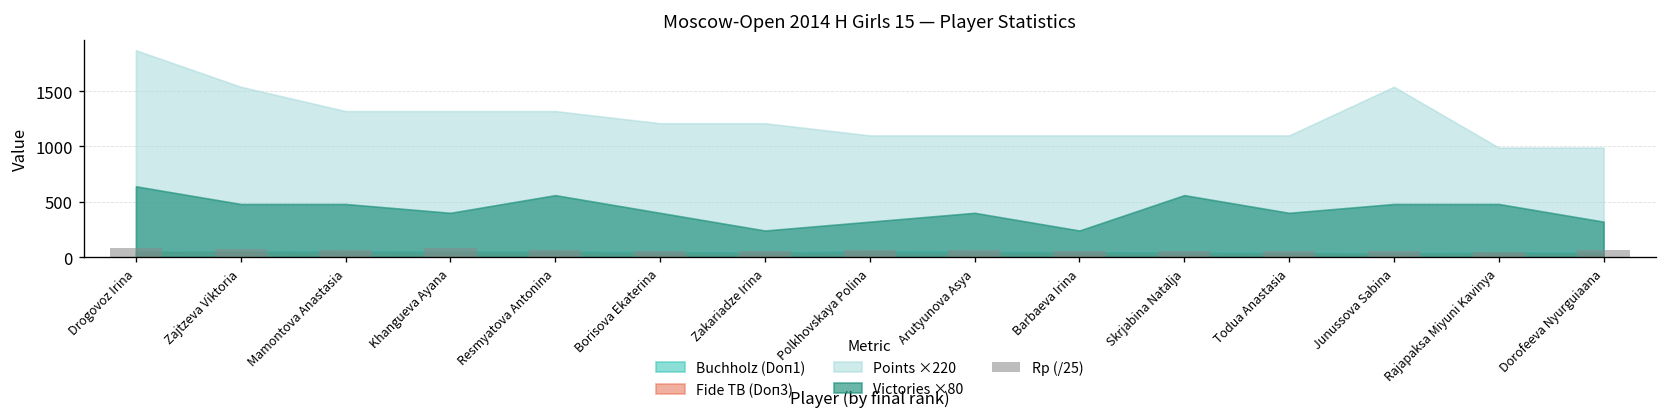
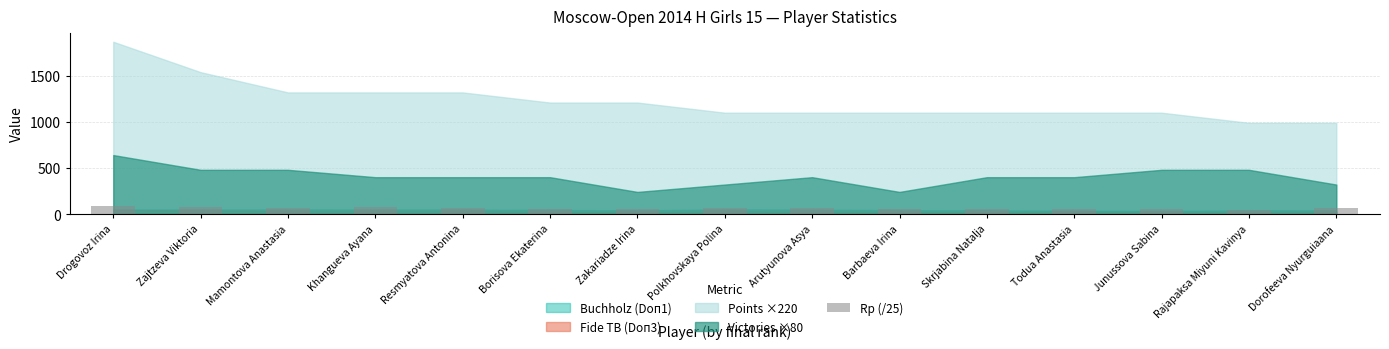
  {
    "Rp (/25)": {
      "Drogovoz Irina": 100,
      "Zajtzeva Viktoria": 100,
      "Mamontova Anastasia": 100,
      "Khangueva Ayana": 100,
      "Resmyatova Antonina": 100,
      "Borisova Ekaterina": 100,
      "Zakariadze Irina": 100,
      "Polkhovskaya Polina": 100,
      "Arutyunova Asya": 100,
      "Barbaeva Irina": 100,
      "Skrjabina Natalja": 100,
      "Todua Anastasia": 100,
      "Junussova Sabina": 100,
      "Rajapaksa Miyuni Kavinya": 0,
      "Dorofeeva Nyurguiaana": 100
    },
    "Points ×220": {
      "Drogovoz Irina": 1900,
      "Zajtzeva Viktoria": 1500,
      "Mamontova Anastasia": 1300,
      "Khangueva Ayana": 1300,
      "Resmyatova Antonina": 1300,
      "Borisova Ekaterina": 1200,
      "Zakariadze Irina": 1200,
      "Polkhovskaya Polina": 1100,
      "Arutyunova Asya": 1100,
      "Barbaeva Irina": 1100,
      "Skrjabina Natalja": 1100,
      "Todua Anastasia": 1100,
-     "Junussova Sabina": 1500,
+     "Junussova Sabina": 1100,
      "Rajapaksa Miyuni Kavinya": 1000,
      "Dorofeeva Nyurguiaana": 1000
    },
    "Victories ×80": {
      "Drogovoz Irina": 600,
      "Zajtzeva Viktoria": 500,
      "Mamontova Anastasia": 500,
      "Khangueva Ayana": 400,
-     "Resmyatova Antonina": 600,
+     "Resmyatova Antonina": 400,
      "Borisova Ekaterina": 400,
      "Zakariadze Irina": 200,
      "Polkhovskaya Polina": 300,
      "Arutyunova Asya": 400,
      "Barbaeva Irina": 200,
-     "Skrjabina Natalja": 600,
+     "Skrjabina Natalja": 400,
      "Todua Anastasia": 400,
      "Junussova Sabina": 500,
      "Rajapaksa Miyuni Kavinya": 500,
      "Dorofeeva Nyurguiaana": 300
    }
  }
